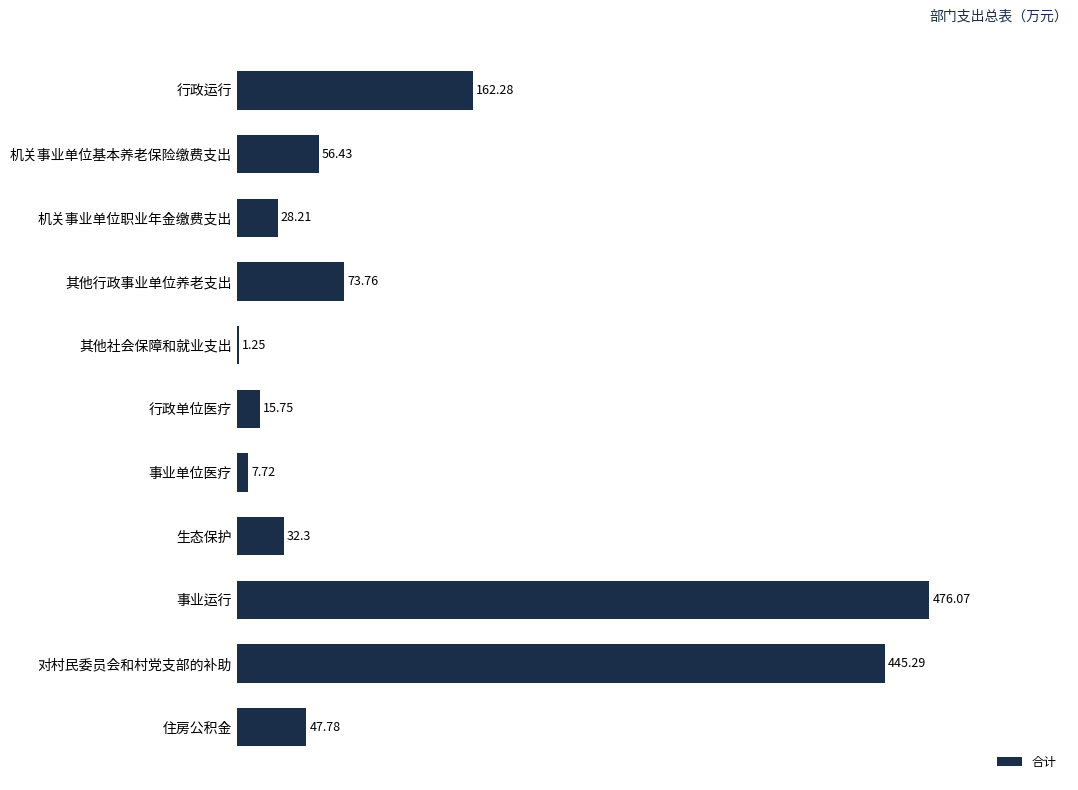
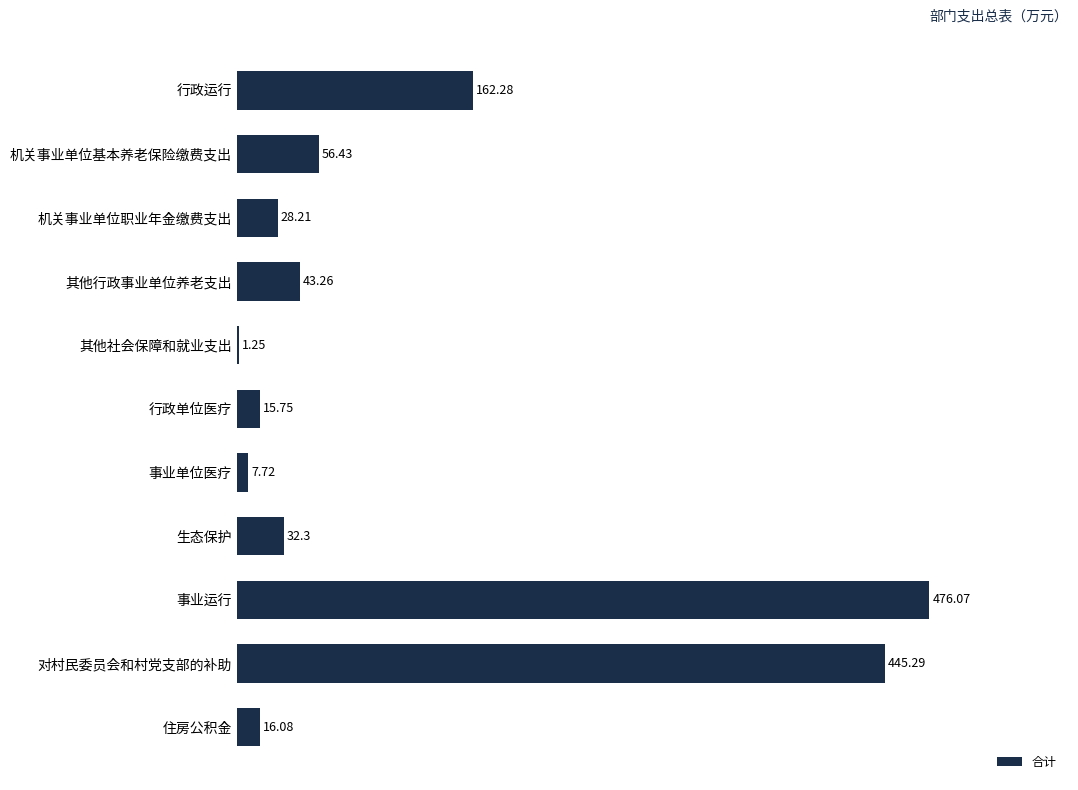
  {
    "行政运行": 162.28,
    "机关事业单位基本养老保险缴费支出": 56.43,
    "机关事业单位职业年金缴费支出": 28.21,
-   "其他行政事业单位养老支出": 73.76,
+   "其他行政事业单位养老支出": 43.26,
    "其他社会保障和就业支出": 1.25,
    "行政单位医疗": 15.75,
    "事业单位医疗": 7.72,
    "生态保护": 32.3,
    "事业运行": 476.07,
    "对村民委员会和村党支部的补助": 445.29,
-   "住房公积金": 47.78
+   "住房公积金": 16.08
  }
